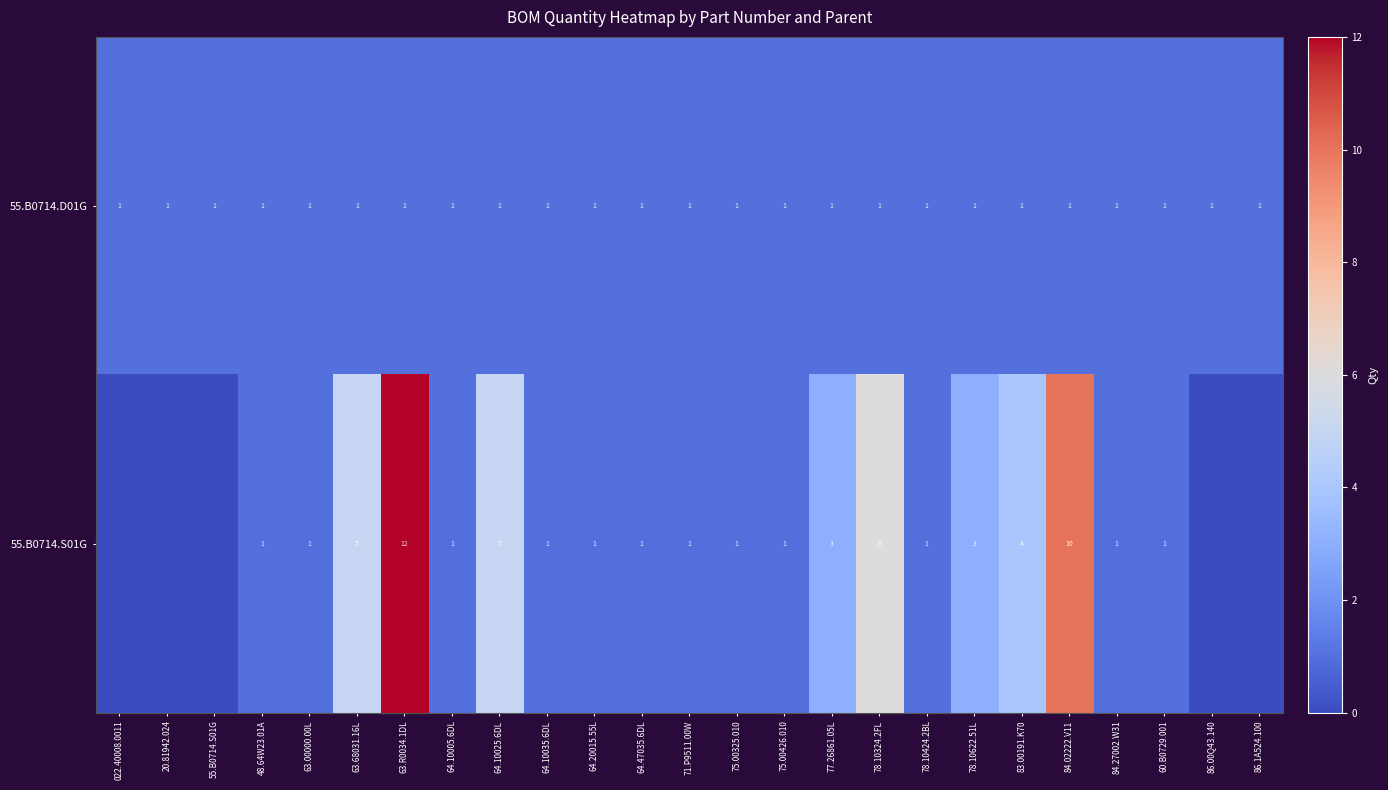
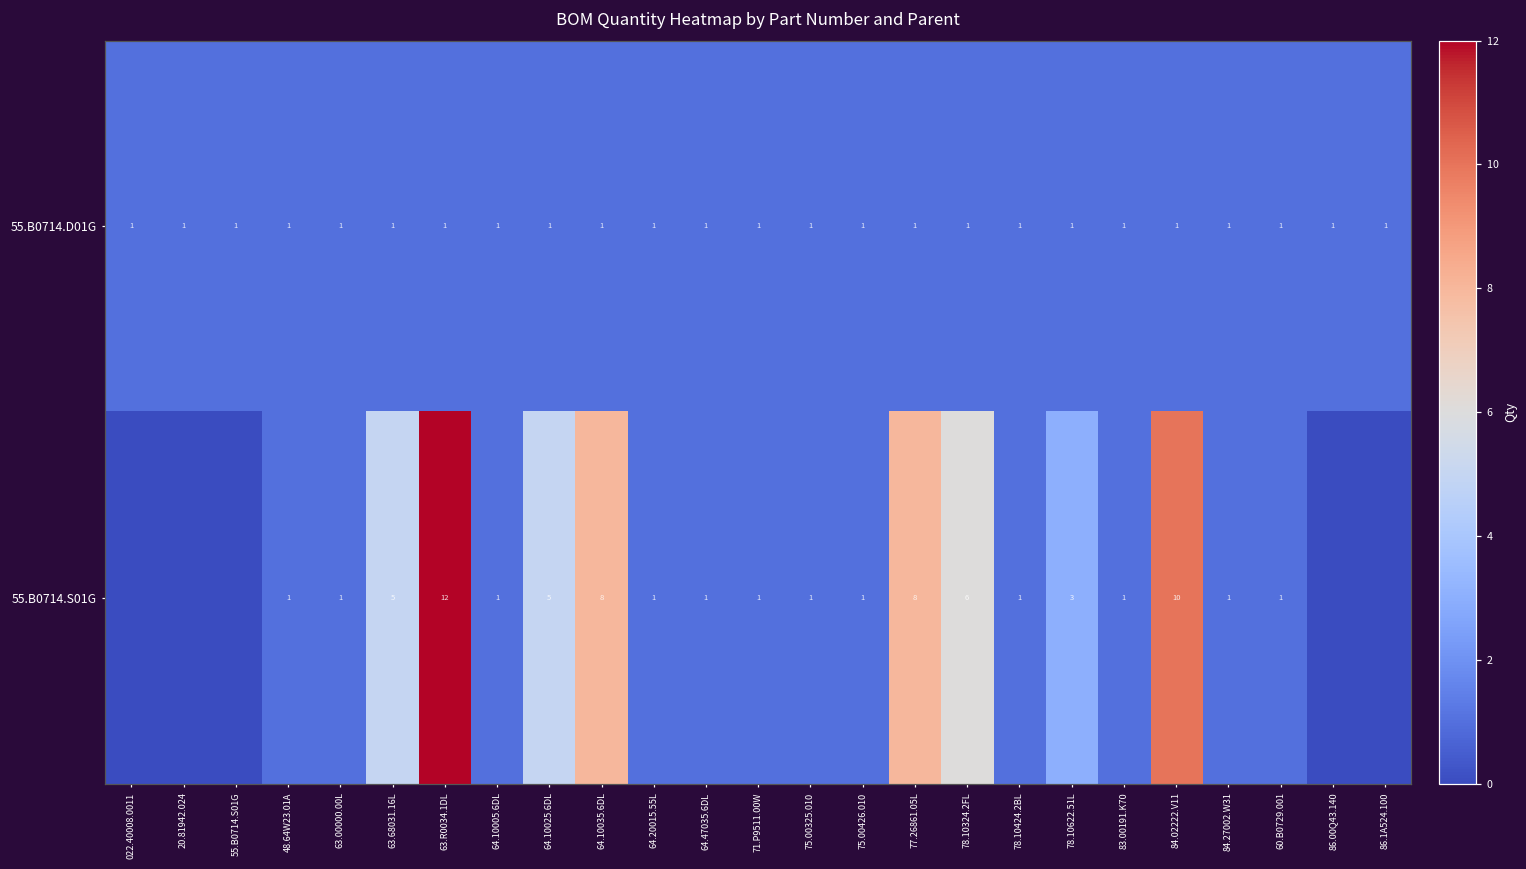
  {
    "55.B0714.D01G": {
      "022.40008.0011": 1,
      "20.81942.024": 1,
      "55.B0714.S01G": 1,
      "48.64W23.01A": 1,
      "63.00000.00L": 1,
      "63.68031.16L": 1,
      "63.R0034.1DL": 1,
      "64.10005.6DL": 1,
      "64.10025.6DL": 1,
      "64.10035.6DL": 1,
      "64.20015.55L": 1,
      "64.47035.6DL": 1,
      "71.P9511.00W": 1,
      "75.00325.010": 1,
      "75.00426.010": 1,
      "77.26861.05L": 1,
      "78.10324.2FL": 1,
      "78.10424.2BL": 1,
      "78.10622.51L": 1,
      "83.00191.K70": 1,
      "84.02222.V11": 1,
      "84.27002.W31": 1,
      "60.B0729.001": 1,
      "86.00Q43.140": 1,
      "86.1A524.100": 1
    },
    "55.B0714.S01G": {
      "48.64W23.01A": 1,
      "63.00000.00L": 1,
      "63.R0034.1DL": 12,
      "64.10005.6DL": 1,
-     "64.10035.6DL": 1,
+     "64.10035.6DL": 8,
      "64.20015.55L": 1,
      "64.47035.6DL": 1,
      "71.P9511.00W": 1,
      "75.00325.010": 1,
      "75.00426.010": 1,
-     "77.26861.05L": 3,
+     "77.26861.05L": 8,
      "78.10424.2BL": 1,
      "78.10622.51L": 3,
-     "83.00191.K70": 4,
+     "83.00191.K70": 1,
      "84.02222.V11": 10,
      "84.27002.W31": 1,
      "60.B0729.001": 1
    }
  }
